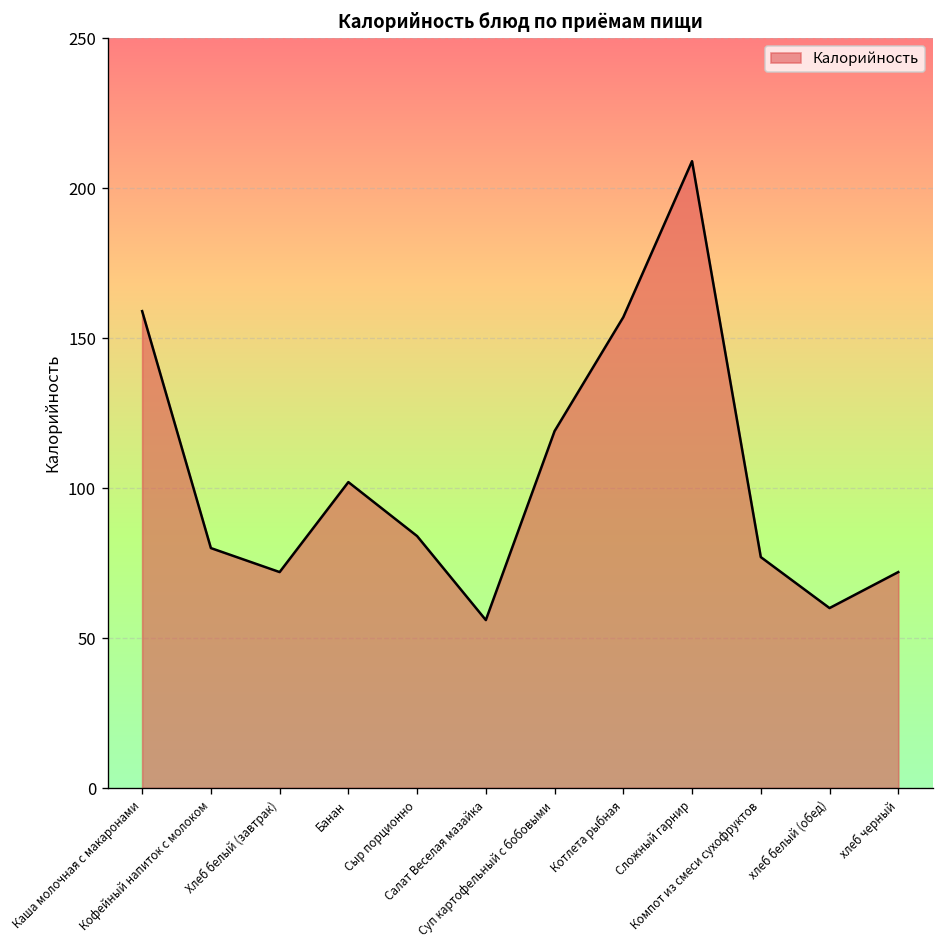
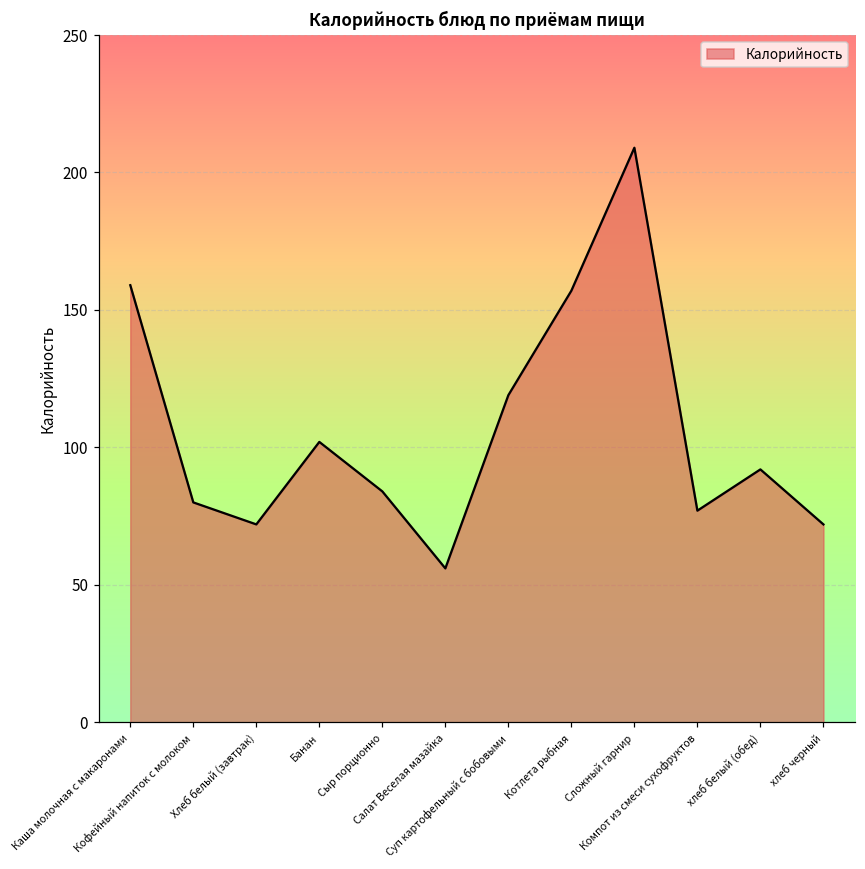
  {
    "Каша молочная с макаронами": 159,
    "Кофейный напиток с молоком": 80,
    "Хлеб белый (завтрак)": 72,
    "Банан": 102,
    "Сыр порционно": 84,
    "Салат Веселая мазайка": 56,
    "Суп картофельный с бобовыми": 119,
    "Котлета рыбная": 157,
    "Сложный гарнир": 209,
    "Компот из смеси сухофруктов": 77,
-   "хлеб белый (обед)": 60,
+   "хлеб белый (обед)": 92,
    "хлеб черный": 72
  }
